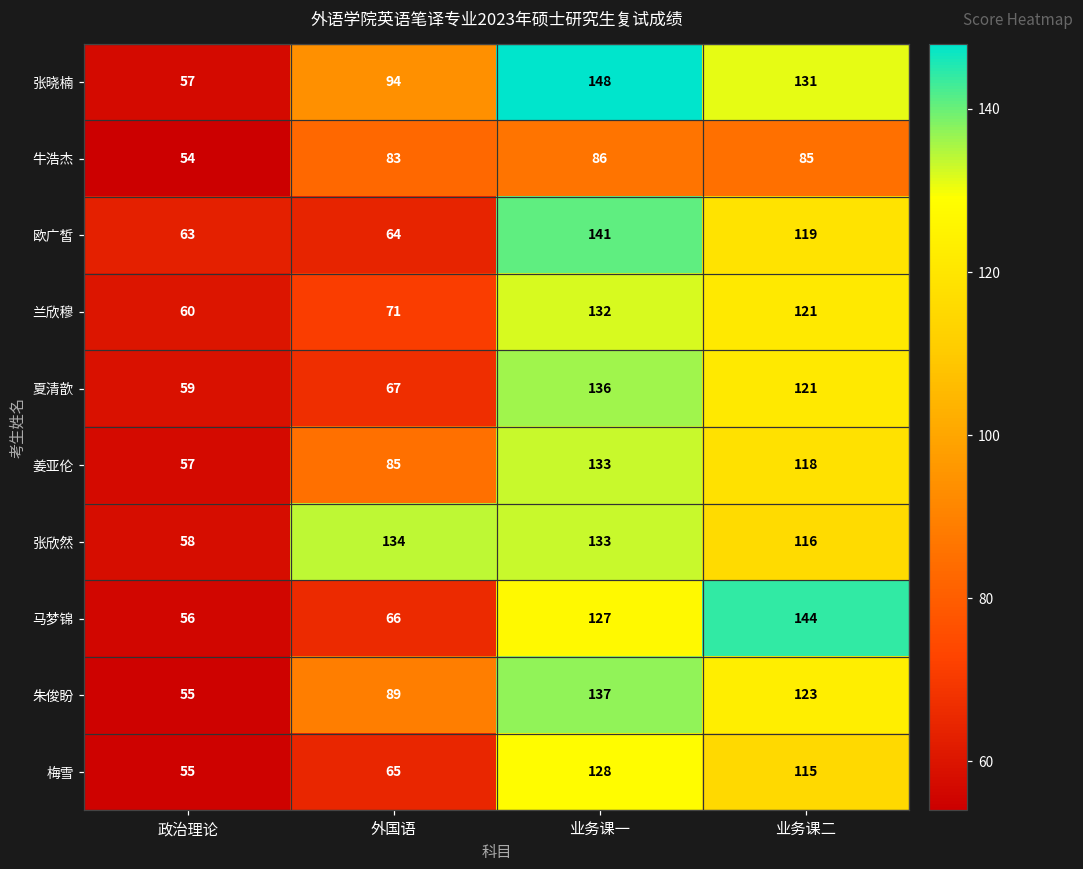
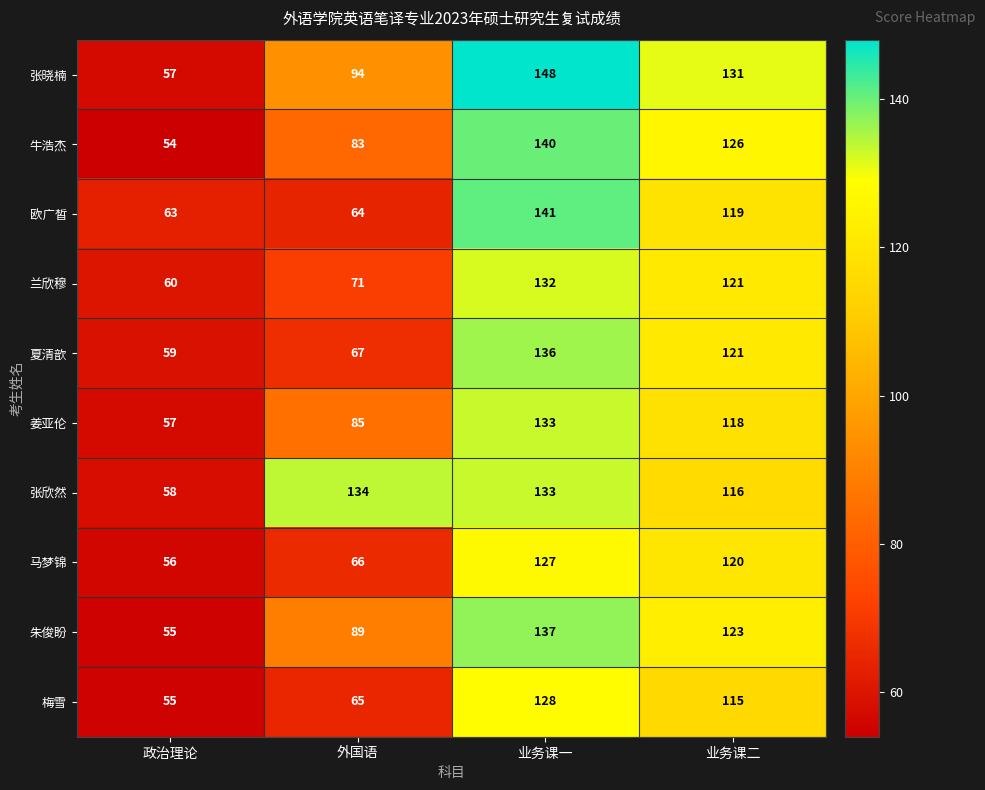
  {
    "张晓楠": {
      "政治理论": 57,
      "外国语": 94,
      "业务课一": 148,
      "业务课二": 131
    },
    "牛浩杰": {
      "政治理论": 54,
      "外国语": 83,
-     "业务课一": 86,
-     "业务课二": 85
+     "业务课一": 140,
+     "业务课二": 126
    },
    "欧广皙": {
      "政治理论": 63,
      "外国语": 64,
      "业务课一": 141,
      "业务课二": 119
    },
    "兰欣穆": {
      "政治理论": 60,
      "外国语": 71,
      "业务课一": 132,
      "业务课二": 121
    },
    "夏清歆": {
      "政治理论": 59,
      "外国语": 67,
      "业务课一": 136,
      "业务课二": 121
    },
    "姜亚伦": {
      "政治理论": 57,
      "外国语": 85,
      "业务课一": 133,
      "业务课二": 118
    },
    "张欣然": {
      "政治理论": 58,
      "外国语": 134,
      "业务课一": 133,
      "业务课二": 116
    },
    "马梦锦": {
      "政治理论": 56,
      "外国语": 66,
      "业务课一": 127,
-     "业务课二": 144
+     "业务课二": 120
    },
    "朱俊盼": {
      "政治理论": 55,
      "外国语": 89,
      "业务课一": 137,
      "业务课二": 123
    },
    "梅雪": {
      "政治理论": 55,
      "外国语": 65,
      "业务课一": 128,
      "业务课二": 115
    }
  }
